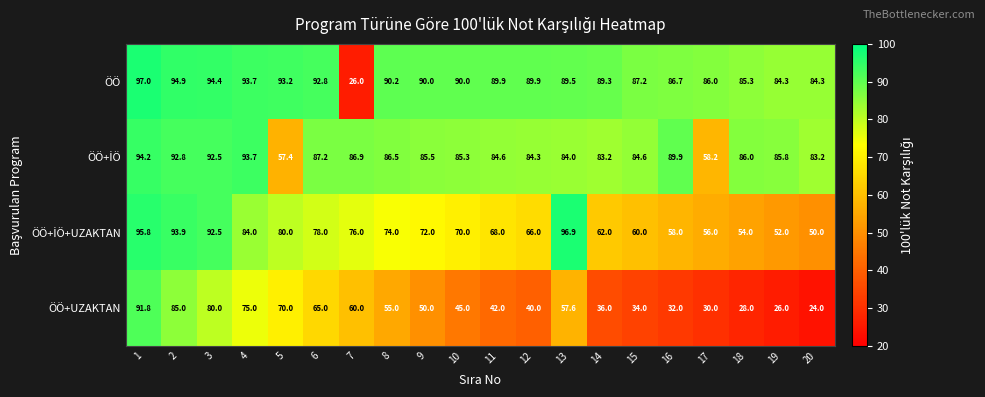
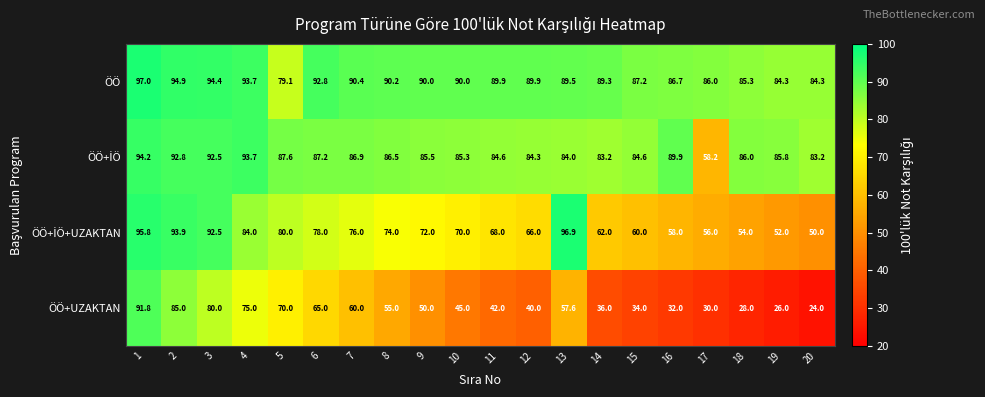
  {
    "ÖÖ": {
      "1": 97.0,
      "2": 94.9,
      "3": 94.4,
      "4": 93.7,
-     "5": 93.2,
+     "5": 79.1,
      "6": 92.8,
-     "7": 26.0,
+     "7": 90.4,
      "8": 90.2,
      "9": 90.0,
      "10": 90.0,
      "11": 89.9,
      "12": 89.9,
      "13": 89.5,
      "14": 89.3,
      "15": 87.2,
      "16": 86.7,
      "17": 86.0,
      "18": 85.3,
      "19": 84.3,
      "20": 84.3
    },
    "ÖÖ+İÖ": {
      "1": 94.2,
      "2": 92.8,
      "3": 92.5,
      "4": 93.7,
-     "5": 57.4,
+     "5": 87.6,
      "6": 87.2,
      "7": 86.9,
      "8": 86.5,
      "9": 85.5,
      "10": 85.3,
      "11": 84.6,
      "12": 84.3,
      "13": 84.0,
      "14": 83.2,
      "15": 84.6,
      "16": 89.9,
      "17": 58.2,
      "18": 86.0,
      "19": 85.8,
      "20": 83.2
    },
    "ÖÖ+İÖ+UZAKTAN": {
      "1": 95.8,
      "2": 93.9,
      "3": 92.5,
      "4": 84.0,
      "5": 80.0,
      "6": 78.0,
      "7": 76.0,
      "8": 74.0,
      "9": 72.0,
      "10": 70.0,
      "11": 68.0,
      "12": 66.0,
      "13": 96.9,
      "14": 62.0,
      "15": 60.0,
      "16": 58.0,
      "17": 56.0,
      "18": 54.0,
      "19": 52.0,
      "20": 50.0
    },
    "ÖÖ+UZAKTAN": {
      "1": 91.8,
      "2": 85.0,
      "3": 80.0,
      "4": 75.0,
      "5": 70.0,
      "6": 65.0,
      "7": 60.0,
      "8": 55.0,
      "9": 50.0,
      "10": 45.0,
      "11": 42.0,
      "12": 40.0,
      "13": 57.6,
      "14": 36.0,
      "15": 34.0,
      "16": 32.0,
      "17": 30.0,
      "18": 28.0,
      "19": 26.0,
      "20": 24.0
    }
  }
